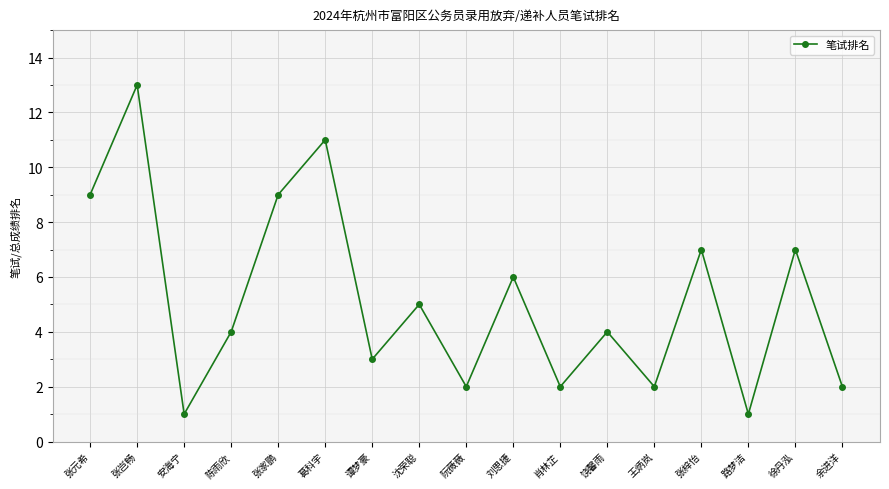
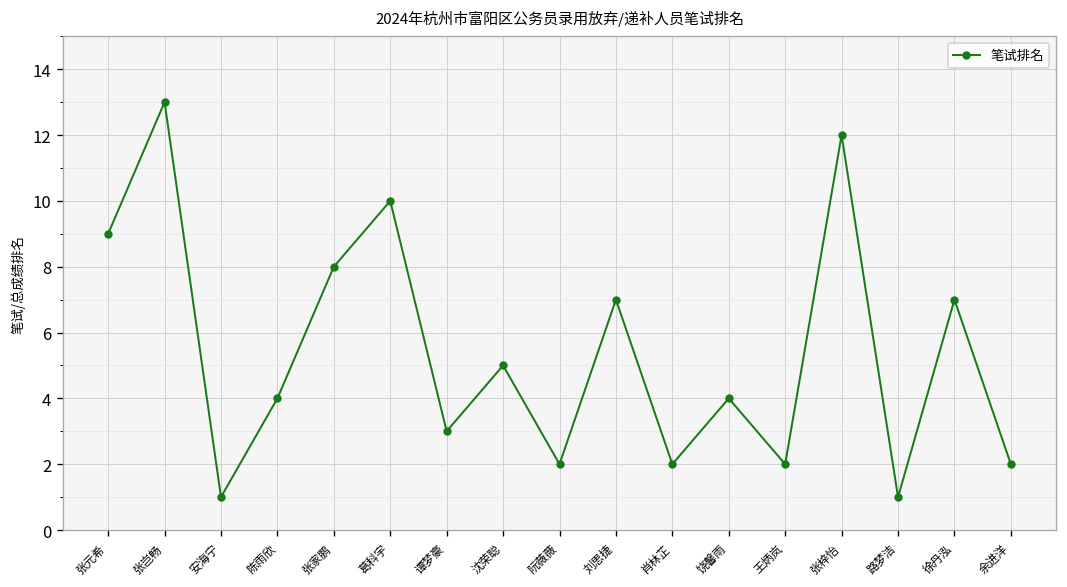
  {
    "张元希": 9,
    "张岂畅": 13,
    "安海宁": 1,
    "陈雨欣": 4,
-   "张家鹏": 9,
-   "葛科宇": 11,
+   "张家鹏": 8,
+   "葛科宇": 10,
    "谭梦豪": 3,
    "沈荣聪": 5,
    "阮薇薇": 2,
-   "刘思捷": 6,
+   "刘思捷": 7,
    "肖林芷": 2,
    "饶馨雨": 4,
    "王炳岚": 2,
-   "张梓怡": 7,
+   "张梓怡": 12,
    "路梦洁": 1,
    "徐丹泓": 7,
    "余进洋": 2
  }
